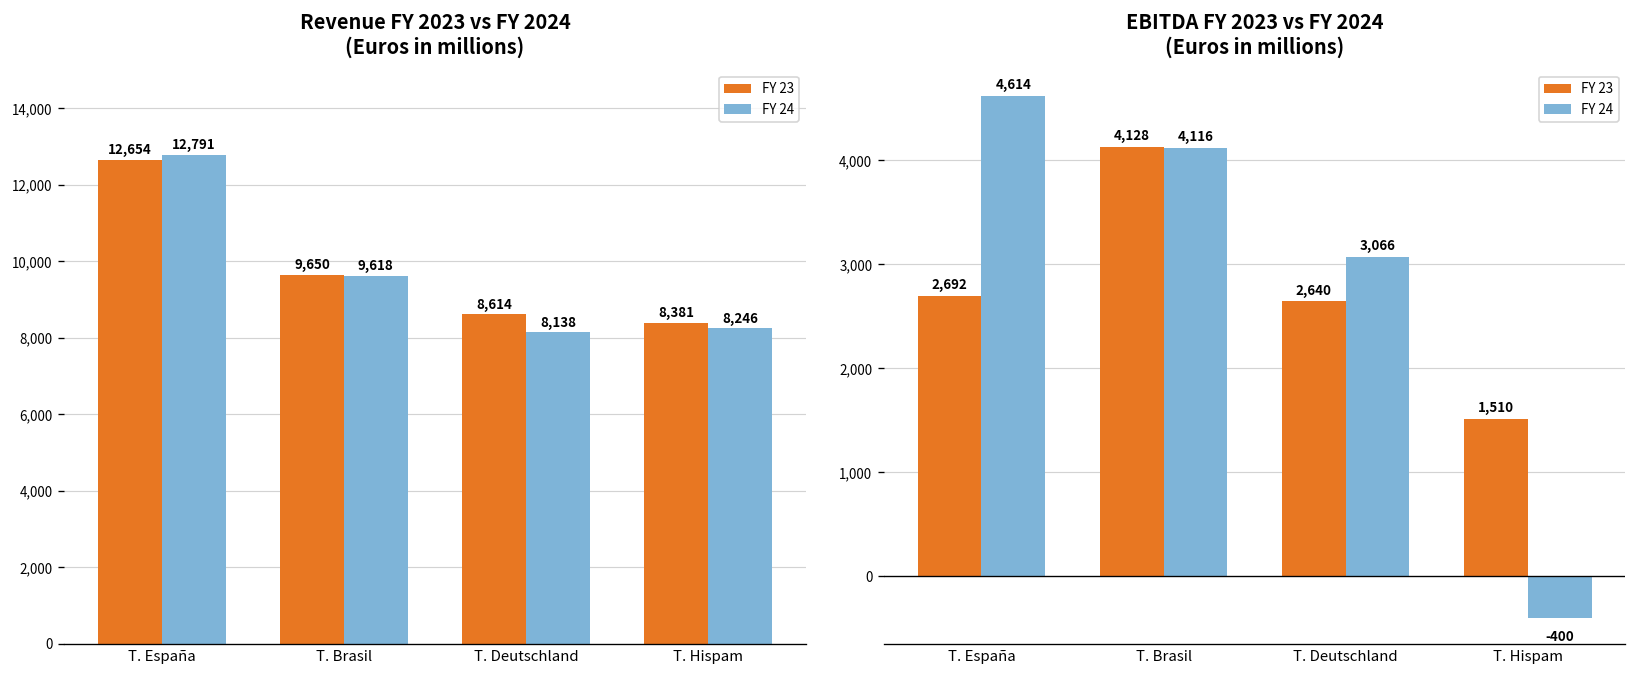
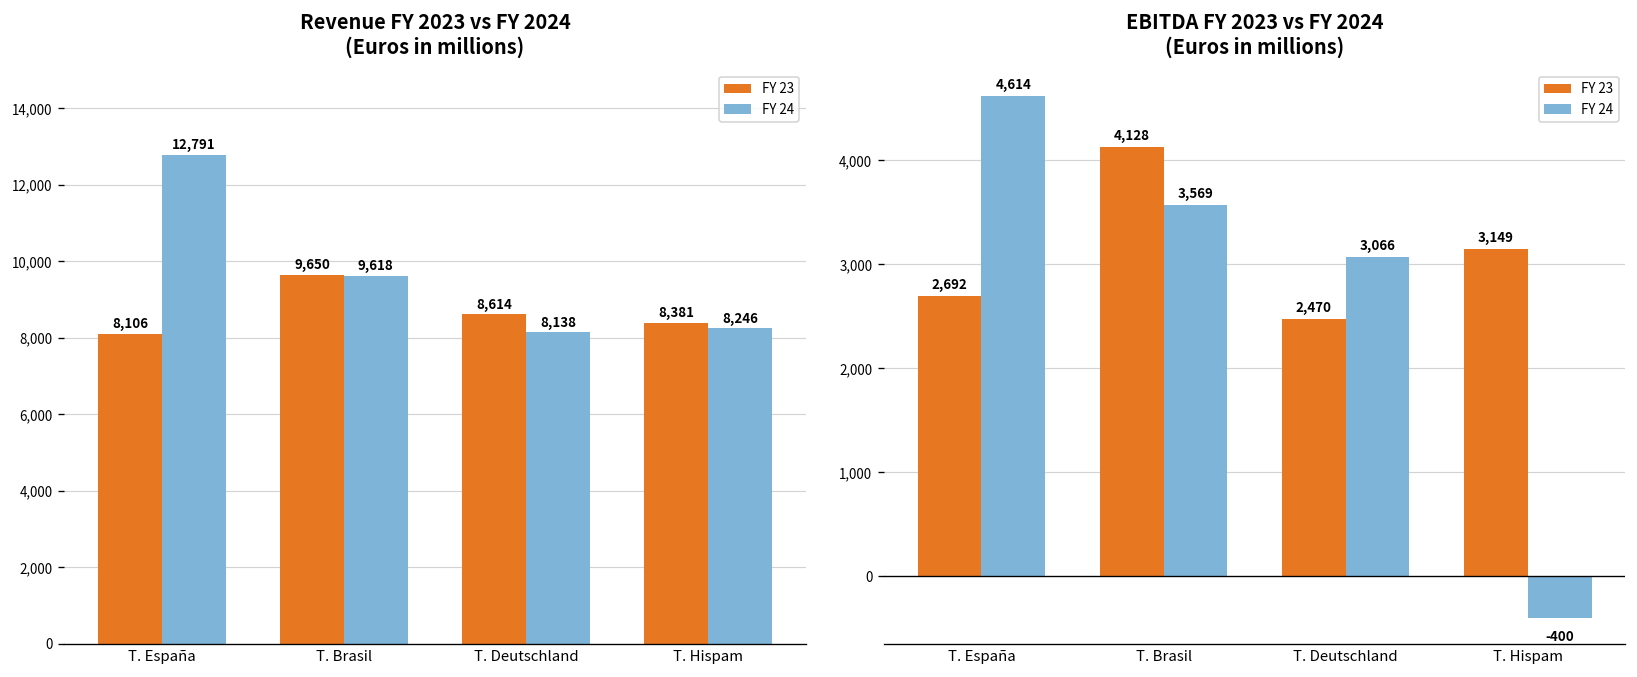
  {
    "Revenue FY 2023 vs FY 2024 (Euros in millions)": {
      "FY 23": {
-       "T. España": "12,654",
+       "T. España": "8,106",
        "T. Brasil": "9,650",
        "T. Deutschland": "8,614",
        "T. Hispam": "8,381"
      },
      "FY 24": {
        "T. España": "12,791",
        "T. Brasil": "9,618",
        "T. Deutschland": "8,138",
        "T. Hispam": "8,246"
      }
    },
    "EBITDA FY 2023 vs FY 2024 (Euros in millions)": {
      "FY 23": {
        "T. España": "2,692",
        "T. Brasil": "4,128",
-       "T. Deutschland": "2,640",
-       "T. Hispam": "1,510"
+       "T. Deutschland": "2,470",
+       "T. Hispam": "3,149"
      },
      "FY 24": {
        "T. España": "4,614",
-       "T. Brasil": "4,116",
+       "T. Brasil": "3,569",
        "T. Deutschland": "3,066",
        "T. Hispam": "-400"
      }
    }
  }
